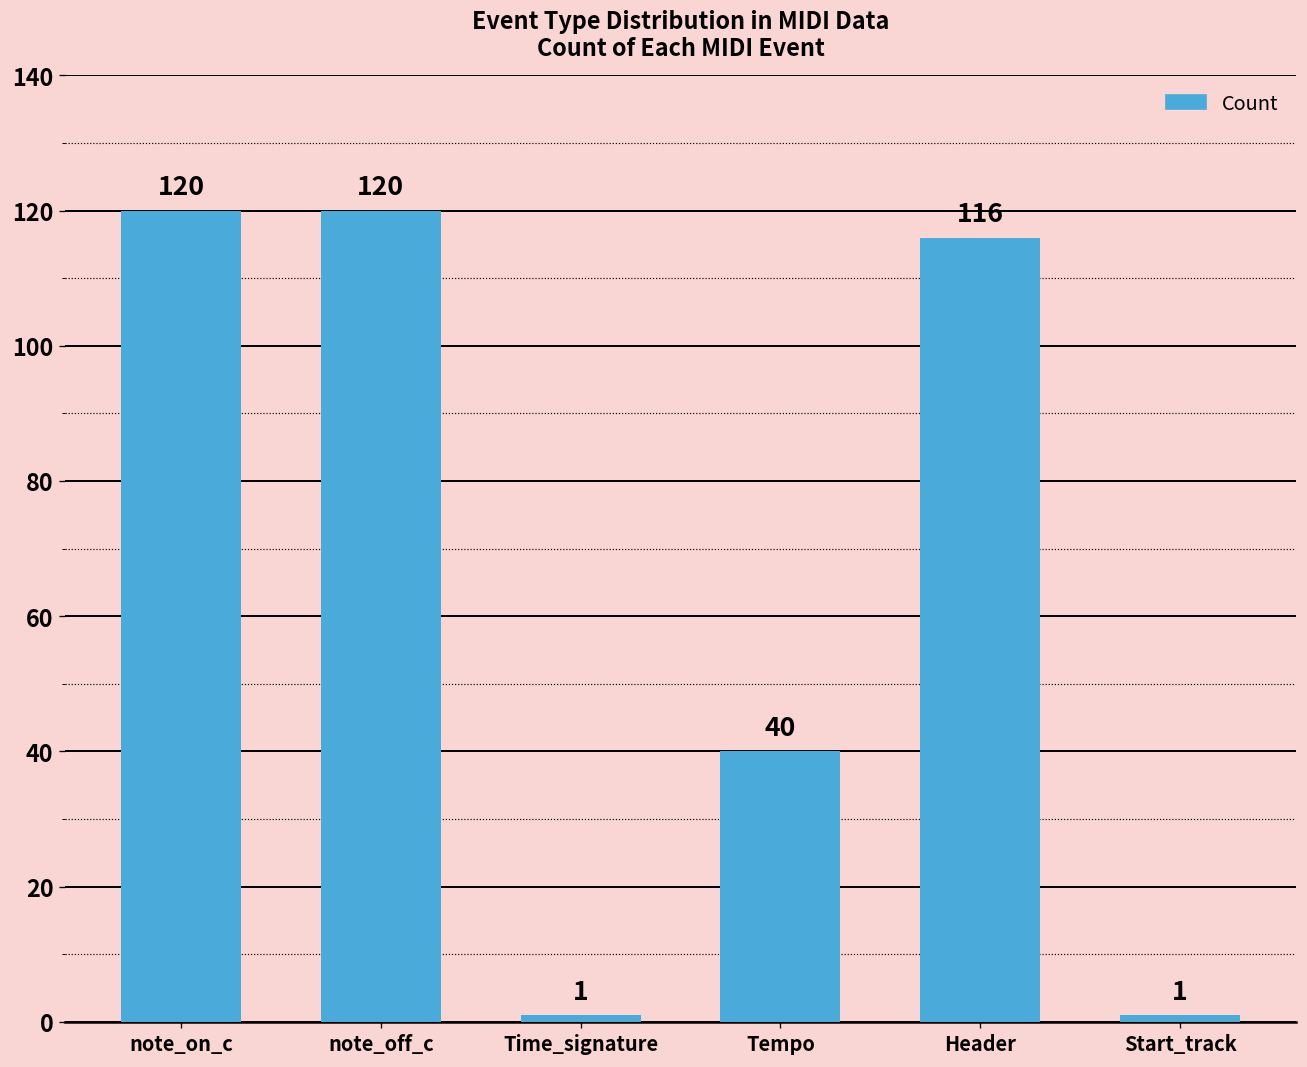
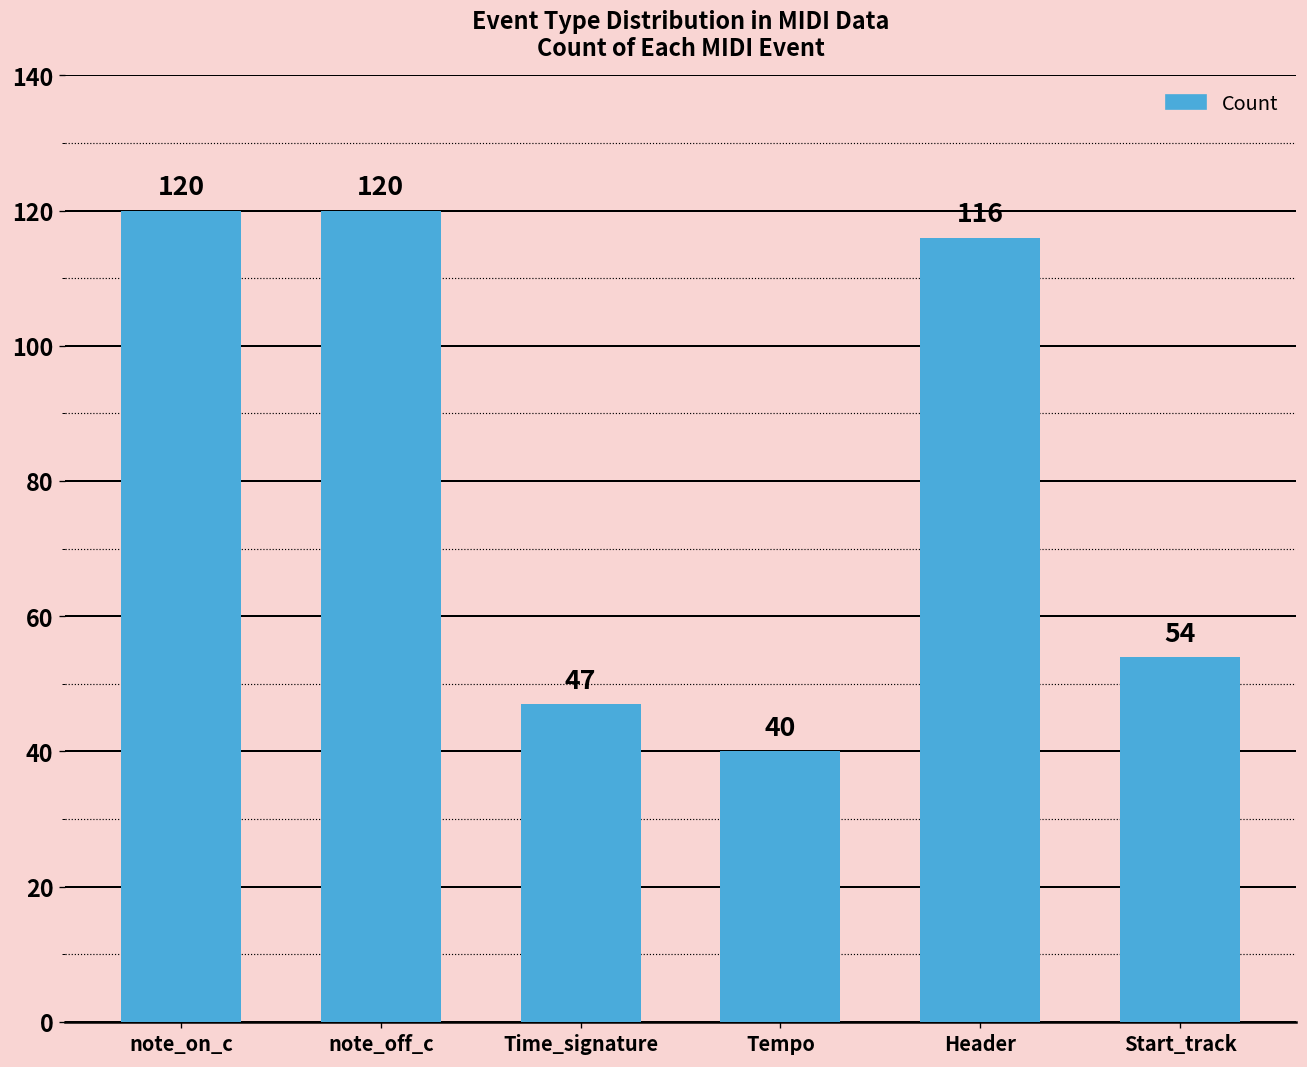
  {
    "note_on_c": 120,
    "note_off_c": 120,
-   "Time_signature": 1,
+   "Time_signature": 47,
    "Tempo": 40,
    "Header": 116,
-   "Start_track": 1
+   "Start_track": 54
  }
